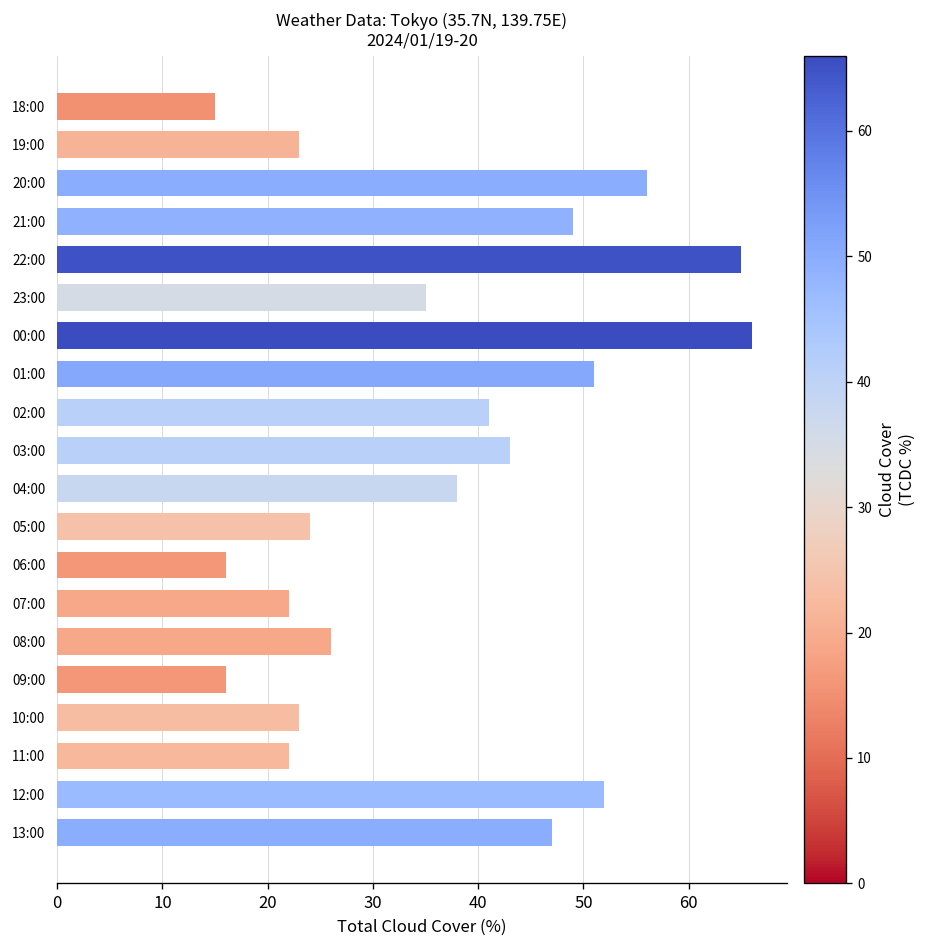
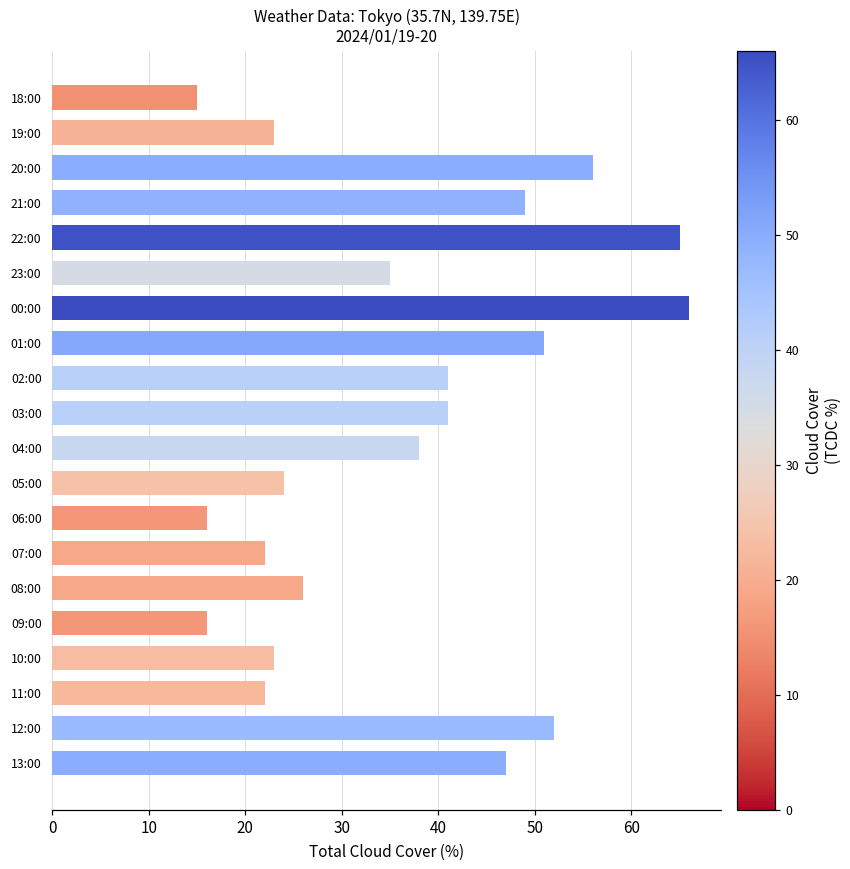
  {
    "18:00": 15,
    "19:00": 23,
    "20:00": 56,
    "21:00": 49,
    "22:00": 65,
    "23:00": 35,
    "00:00": 66,
    "01:00": 51,
    "02:00": 41,
-   "03:00": 43,
+   "03:00": 41,
    "04:00": 38,
    "05:00": 24,
    "06:00": 16,
    "07:00": 22,
    "08:00": 26,
    "09:00": 16,
    "10:00": 23,
    "11:00": 22,
    "12:00": 52,
    "13:00": 47
  }
